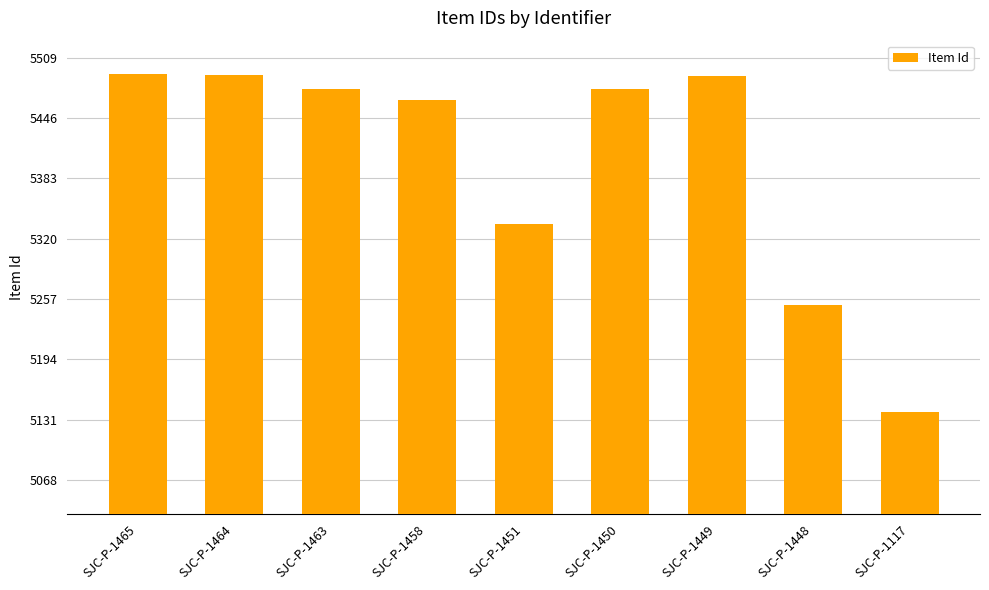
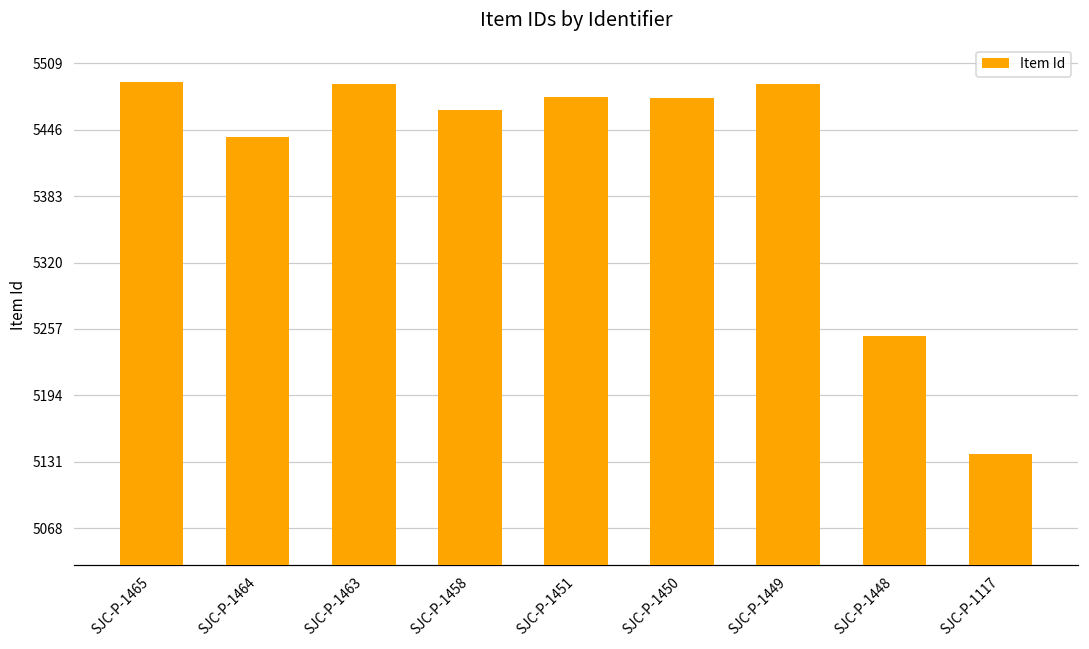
  {
    "SJC-P-1465": 5490,
-   "SJC-P-1464": 5490,
-   "SJC-P-1463": 5480,
+   "SJC-P-1464": 5440,
+   "SJC-P-1463": 5490,
    "SJC-P-1458": 5470,
-   "SJC-P-1451": 5340,
+   "SJC-P-1451": 5480,
    "SJC-P-1450": 5480,
    "SJC-P-1449": 5490,
    "SJC-P-1448": 5250,
    "SJC-P-1117": 5140
  }
